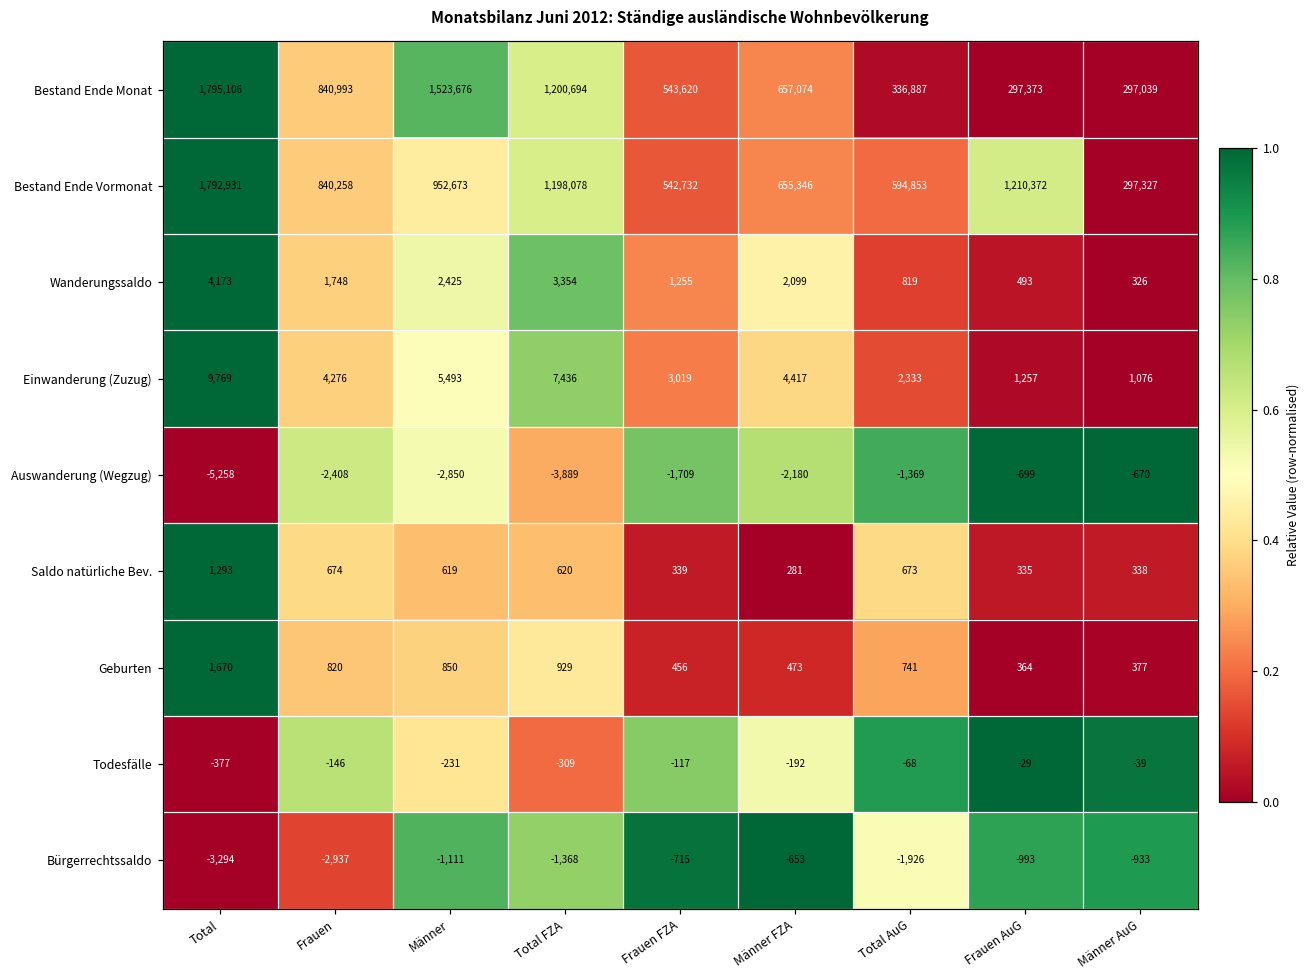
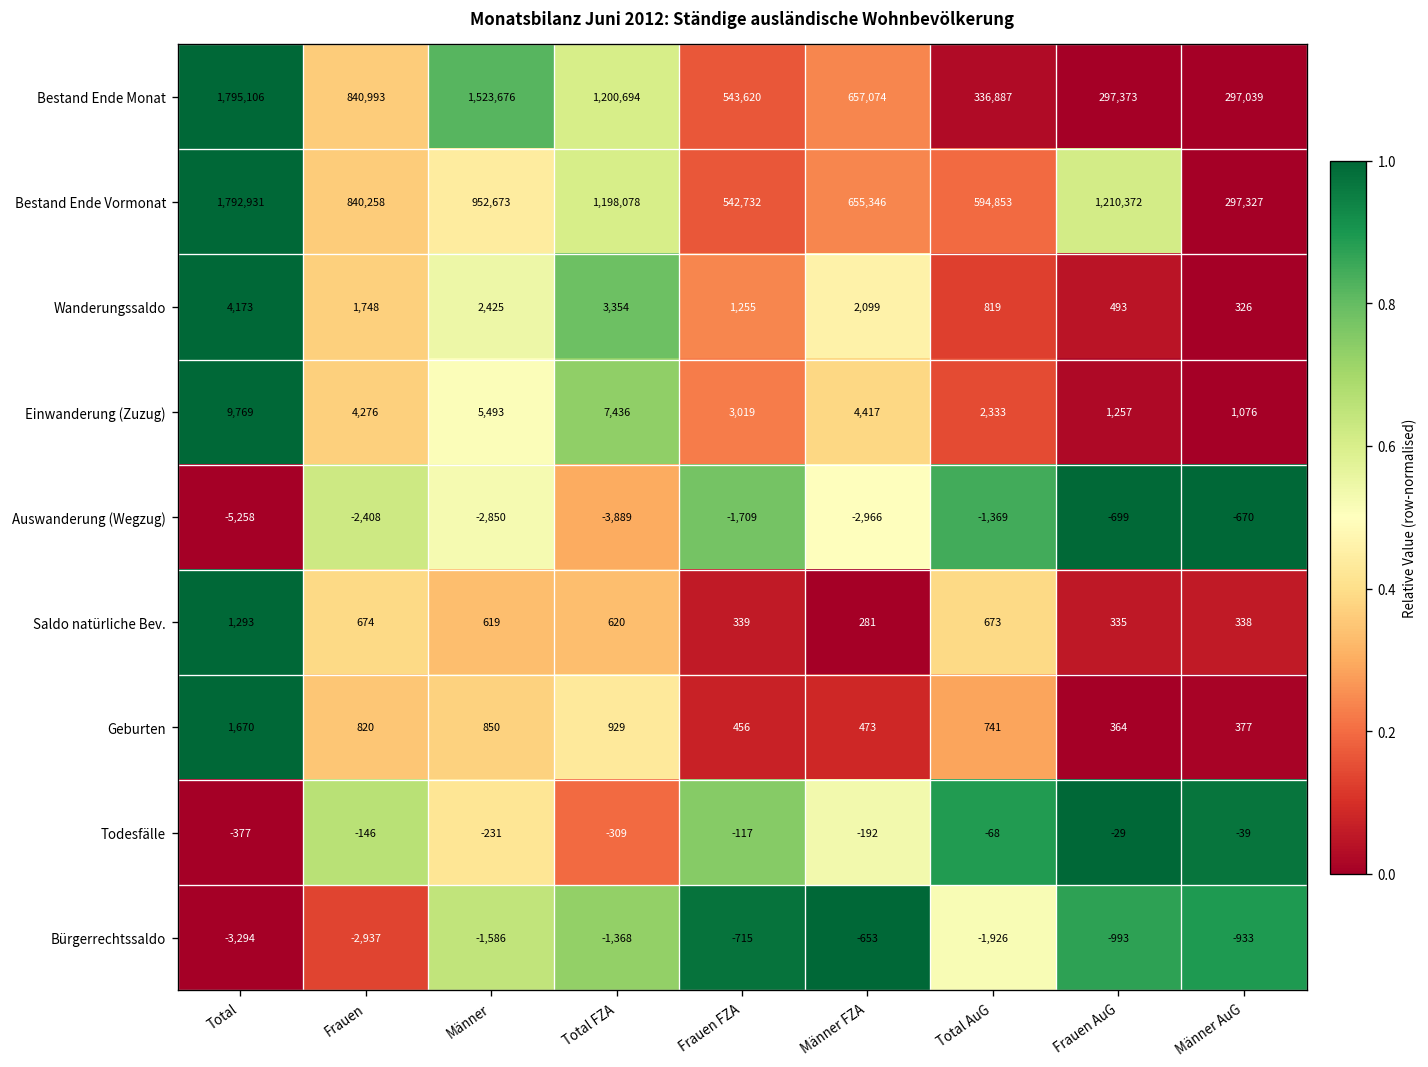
  {
    "Bestand Ende Monat": {
      "Total": "1,795,106",
      "Frauen": "840,993",
      "Männer": "1,523,676",
      "Total FZA": "1,200,694",
      "Frauen FZA": "543,620",
      "Männer FZA": "657,074",
      "Total AuG": "336,887",
      "Frauen AuG": "297,373",
      "Männer AuG": "297,039"
    },
    "Bestand Ende Vormonat": {
      "Total": "1,792,931",
      "Frauen": "840,258",
      "Männer": "952,673",
      "Total FZA": "1,198,078",
      "Frauen FZA": "542,732",
      "Männer FZA": "655,346",
      "Total AuG": "594,853",
      "Frauen AuG": "1,210,372",
      "Männer AuG": "297,327"
    },
    "Wanderungssaldo": {
      "Total": "4,173",
      "Frauen": "1,748",
      "Männer": "2,425",
      "Total FZA": "3,354",
      "Frauen FZA": "1,255",
      "Männer FZA": "2,099",
      "Total AuG": "819",
      "Frauen AuG": "493",
      "Männer AuG": "326"
    },
    "Einwanderung (Zuzug)": {
      "Total": "9,769",
      "Frauen": "4,276",
      "Männer": "5,493",
      "Total FZA": "7,436",
      "Frauen FZA": "3,019",
      "Männer FZA": "4,417",
      "Total AuG": "2,333",
      "Frauen AuG": "1,257",
      "Männer AuG": "1,076"
    },
    "Auswanderung (Wegzug)": {
      "Total": "-5,258",
      "Frauen": "-2,408",
      "Männer": "-2,850",
      "Total FZA": "-3,889",
      "Frauen FZA": "-1,709",
-     "Männer FZA": "-2,180",
+     "Männer FZA": "-2,966",
      "Total AuG": "-1,369",
      "Frauen AuG": "-699",
      "Männer AuG": "-670"
    },
    "Saldo natürliche Bev.": {
      "Total": "1,293",
      "Frauen": "674",
      "Männer": "619",
      "Total FZA": "620",
      "Frauen FZA": "339",
      "Männer FZA": "281",
      "Total AuG": "673",
      "Frauen AuG": "335",
      "Männer AuG": "338"
    },
    "Geburten": {
      "Total": "1,670",
      "Frauen": "820",
      "Männer": "850",
      "Total FZA": "929",
      "Frauen FZA": "456",
      "Männer FZA": "473",
      "Total AuG": "741",
      "Frauen AuG": "364",
      "Männer AuG": "377"
    },
    "Todesfälle": {
      "Total": "-377",
      "Frauen": "-146",
      "Männer": "-231",
      "Total FZA": "-309",
      "Frauen FZA": "-117",
      "Männer FZA": "-192",
      "Total AuG": "-68",
      "Frauen AuG": "-29",
      "Männer AuG": "-39"
    },
    "Bürgerrechtssaldo": {
      "Total": "-3,294",
      "Frauen": "-2,937",
-     "Männer": "-1,111",
+     "Männer": "-1,586",
      "Total FZA": "-1,368",
      "Frauen FZA": "-715",
      "Männer FZA": "-653",
      "Total AuG": "-1,926",
      "Frauen AuG": "-993",
      "Männer AuG": "-933"
    }
  }
